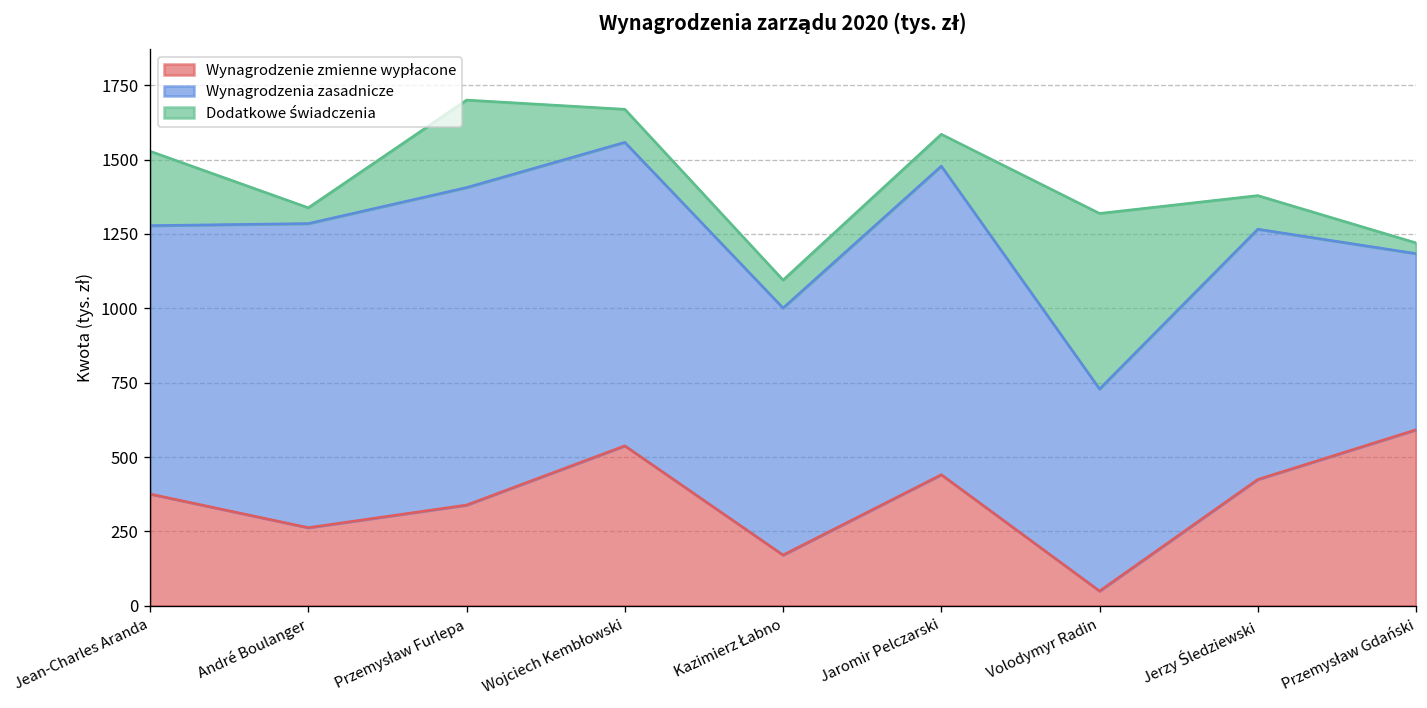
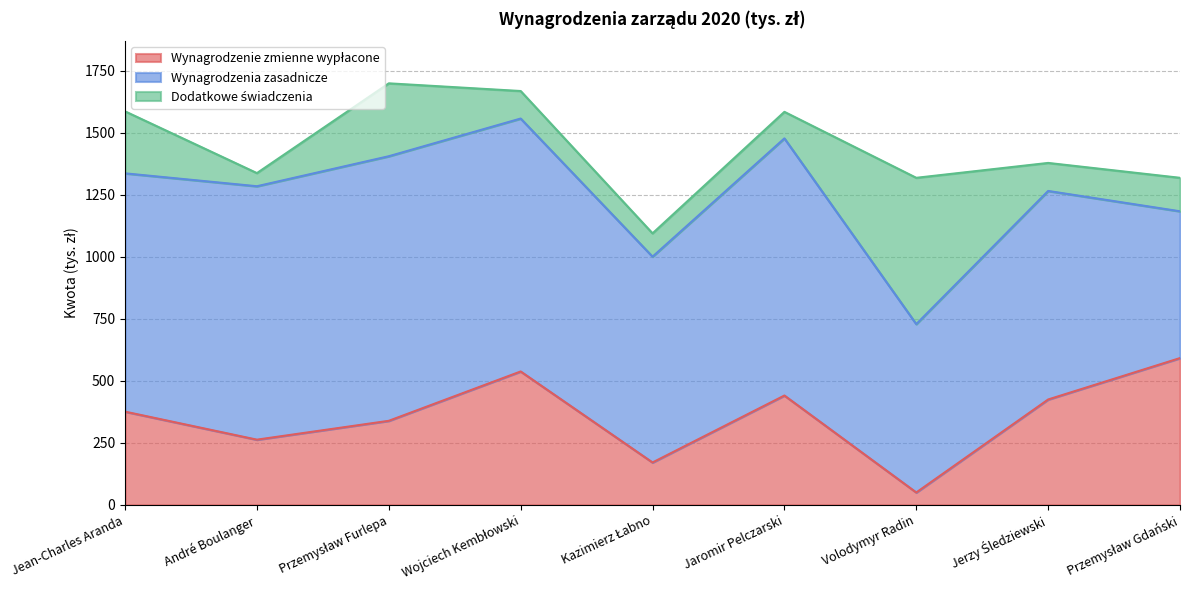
  {
    "Wynagrodzenie zmienne wypłacone": {
      "Jean-Charles Aranda": 380,
      "André Boulanger": 260,
      "Przemysław Furlepa": 340,
      "Wojciech Kembłowski": 540,
      "Kazimierz Łabno": 170,
      "Jaromir Pelczarski": 440,
      "Volodymyr Radin": 50,
      "Jerzy Śledziewski": 430,
      "Przemysław Gdański": 590
    },
    "Wynagrodzenia zasadnicze": {
-     "Jean-Charles Aranda": 900,
+     "Jean-Charles Aranda": 960,
      "André Boulanger": 1020,
      "Przemysław Furlepa": 1070,
      "Wojciech Kembłowski": 1020,
      "Kazimierz Łabno": 830,
      "Jaromir Pelczarski": 1040,
      "Volodymyr Radin": 680,
      "Jerzy Śledziewski": 840,
      "Przemysław Gdański": 590
    },
    "Dodatkowe świadczenia": {
      "Jean-Charles Aranda": 250,
      "André Boulanger": 50,
      "Przemysław Furlepa": 290,
      "Wojciech Kembłowski": 110,
      "Kazimierz Łabno": 90,
      "Jaromir Pelczarski": 110,
      "Volodymyr Radin": 590,
      "Jerzy Śledziewski": 110,
-     "Przemysław Gdański": 40
+     "Przemysław Gdański": 140
    }
  }
